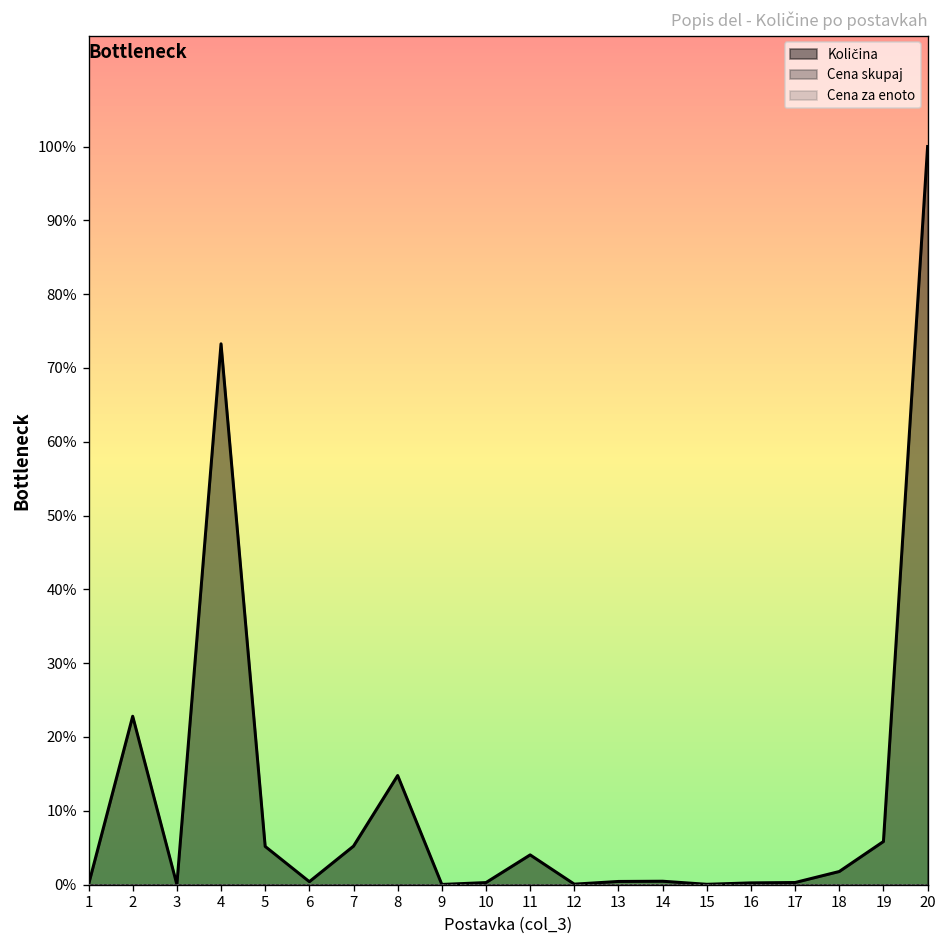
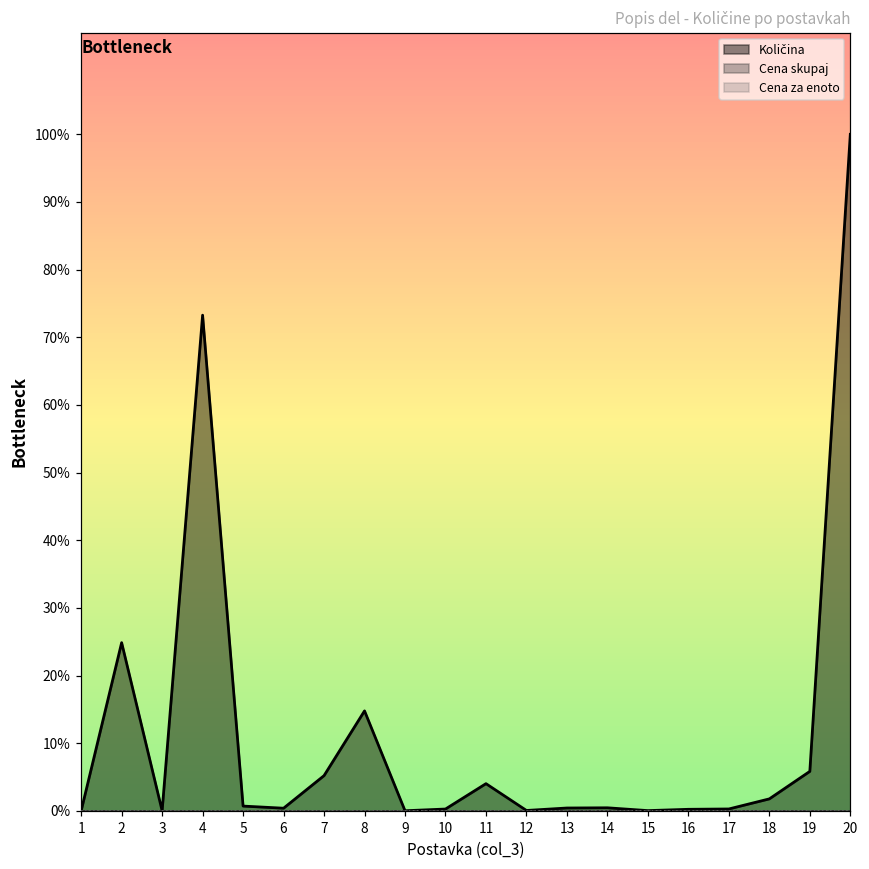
  {
    "Količina": {
-     "2": "23%",
+     "2": "25%",
      "4": "73%",
-     "5": "5%",
+     "5": "1%",
      "7": "5%",
      "8": "15%",
      "11": "4%",
      "13": "0%",
      "14": "0%",
      "18": "2%",
      "19": "6%",
      "20": "100%"
    },
    "Cena za enoto": {
      "2": "0%",
      "4": "0%",
      "5": "0%",
      "7": "0%",
      "8": "0%",
      "11": "0%",
      "13": "0%",
      "14": "0%",
      "18": "0%",
      "19": "0%",
      "20": "0%"
    }
  }
